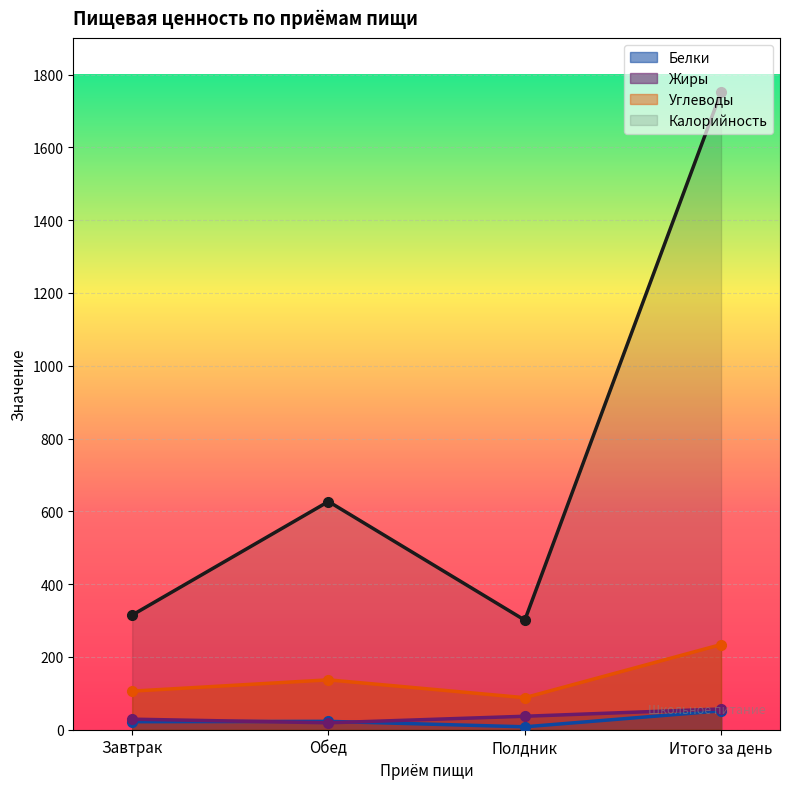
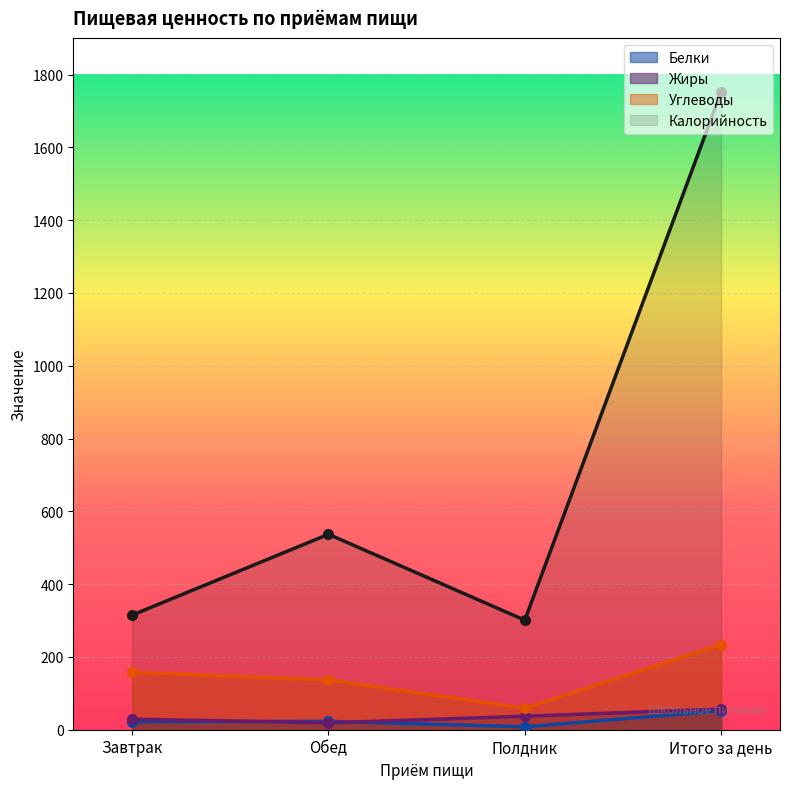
  {
    "Белки": {
      "Полдник": 10
    },
    "Жиры": {
      "Полдник": 40
    },
    "Углеводы": {
-     "Завтрак": 110,
+     "Завтрак": 160,
      "Обед": 140,
-     "Полдник": 90,
+     "Полдник": 60,
      "Итого за день": 230
    },
    "Калорийность": {
      "Завтрак": 320,
-     "Обед": 630,
+     "Обед": 540,
      "Полдник": 300
    }
  }
